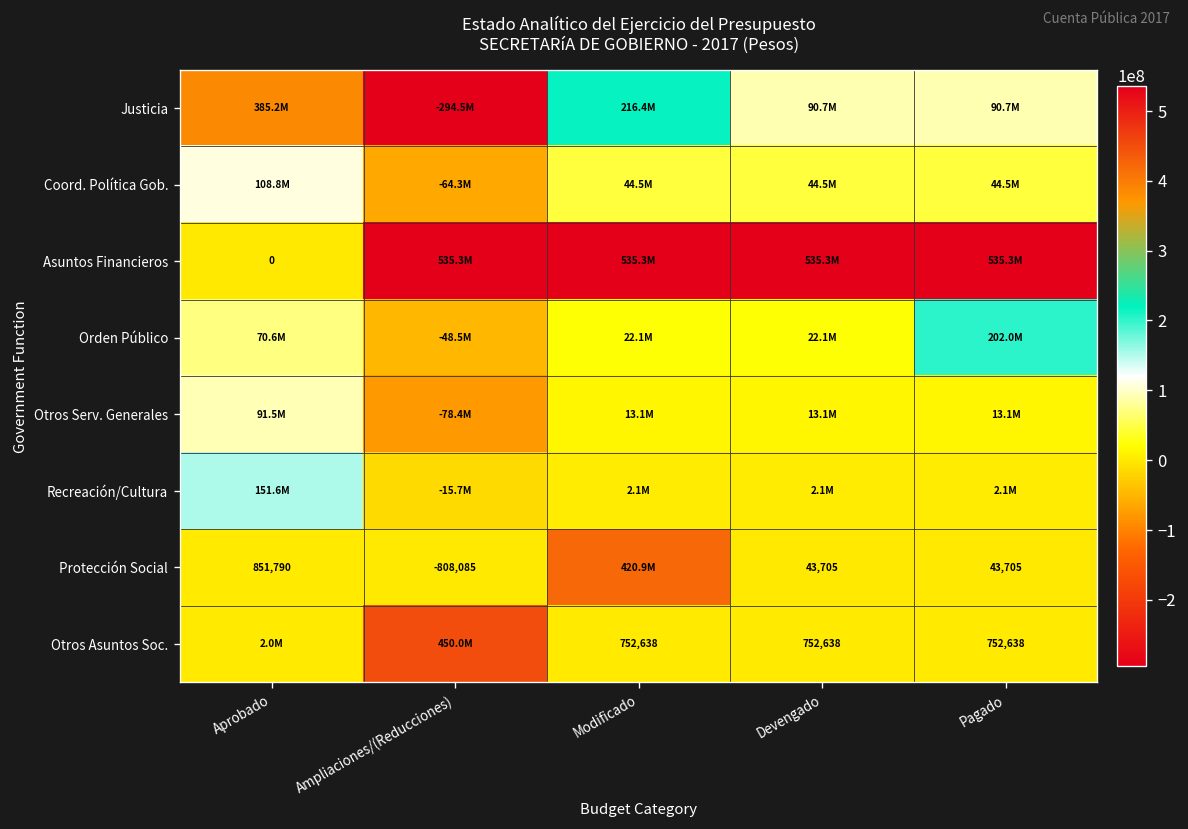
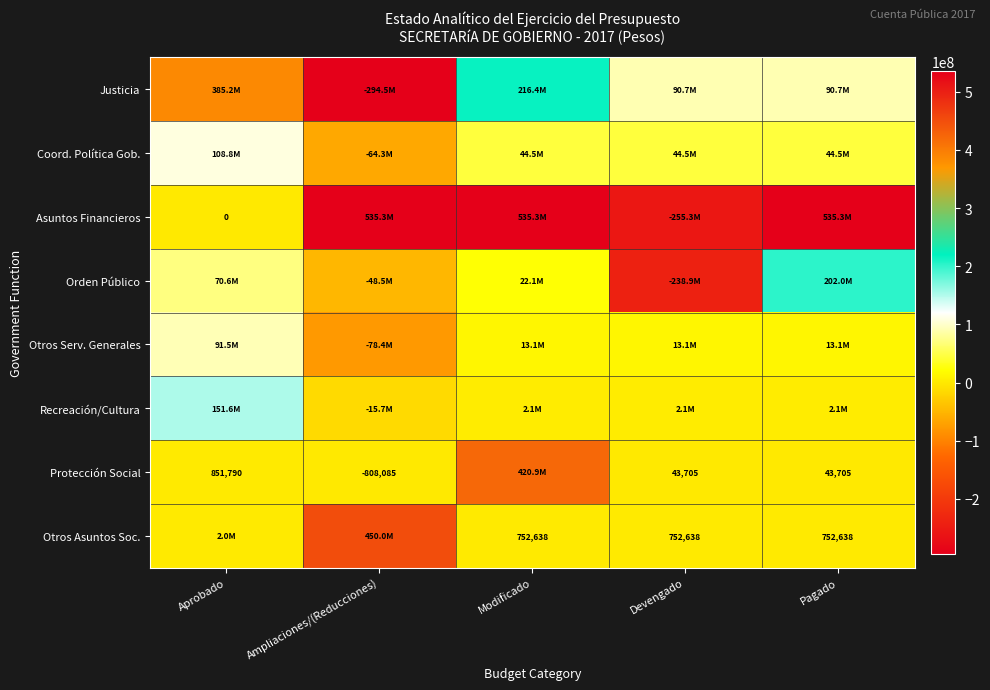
  {
    "Justicia": {
      "Aprobado": "385.2M",
      "Ampliaciones/(Reducciones)": "-294.5M",
      "Modificado": "216.4M",
      "Devengado": "90.7M",
      "Pagado": "90.7M"
    },
    "Coord. Política Gob.": {
      "Aprobado": "108.8M",
      "Ampliaciones/(Reducciones)": "-64.3M",
      "Modificado": "44.5M",
      "Devengado": "44.5M",
      "Pagado": "44.5M"
    },
    "Asuntos Financieros": {
      "Aprobado": "0",
      "Ampliaciones/(Reducciones)": "535.3M",
      "Modificado": "535.3M",
-     "Devengado": "535.3M",
+     "Devengado": "-255.3M",
      "Pagado": "535.3M"
    },
    "Orden Público": {
      "Aprobado": "70.6M",
      "Ampliaciones/(Reducciones)": "-48.5M",
      "Modificado": "22.1M",
-     "Devengado": "22.1M",
+     "Devengado": "-238.9M",
      "Pagado": "202.0M"
    },
    "Otros Serv. Generales": {
      "Aprobado": "91.5M",
      "Ampliaciones/(Reducciones)": "-78.4M",
      "Modificado": "13.1M",
      "Devengado": "13.1M",
      "Pagado": "13.1M"
    },
    "Recreación/Cultura": {
      "Aprobado": "151.6M",
      "Ampliaciones/(Reducciones)": "-15.7M",
      "Modificado": "2.1M",
      "Devengado": "2.1M",
      "Pagado": "2.1M"
    },
    "Protección Social": {
      "Aprobado": "851,790",
      "Ampliaciones/(Reducciones)": "-808,085",
      "Modificado": "420.9M",
      "Devengado": "43,705",
      "Pagado": "43,705"
    },
    "Otros Asuntos Soc.": {
      "Aprobado": "2.0M",
      "Ampliaciones/(Reducciones)": "450.0M",
      "Modificado": "752,638",
      "Devengado": "752,638",
      "Pagado": "752,638"
    }
  }
